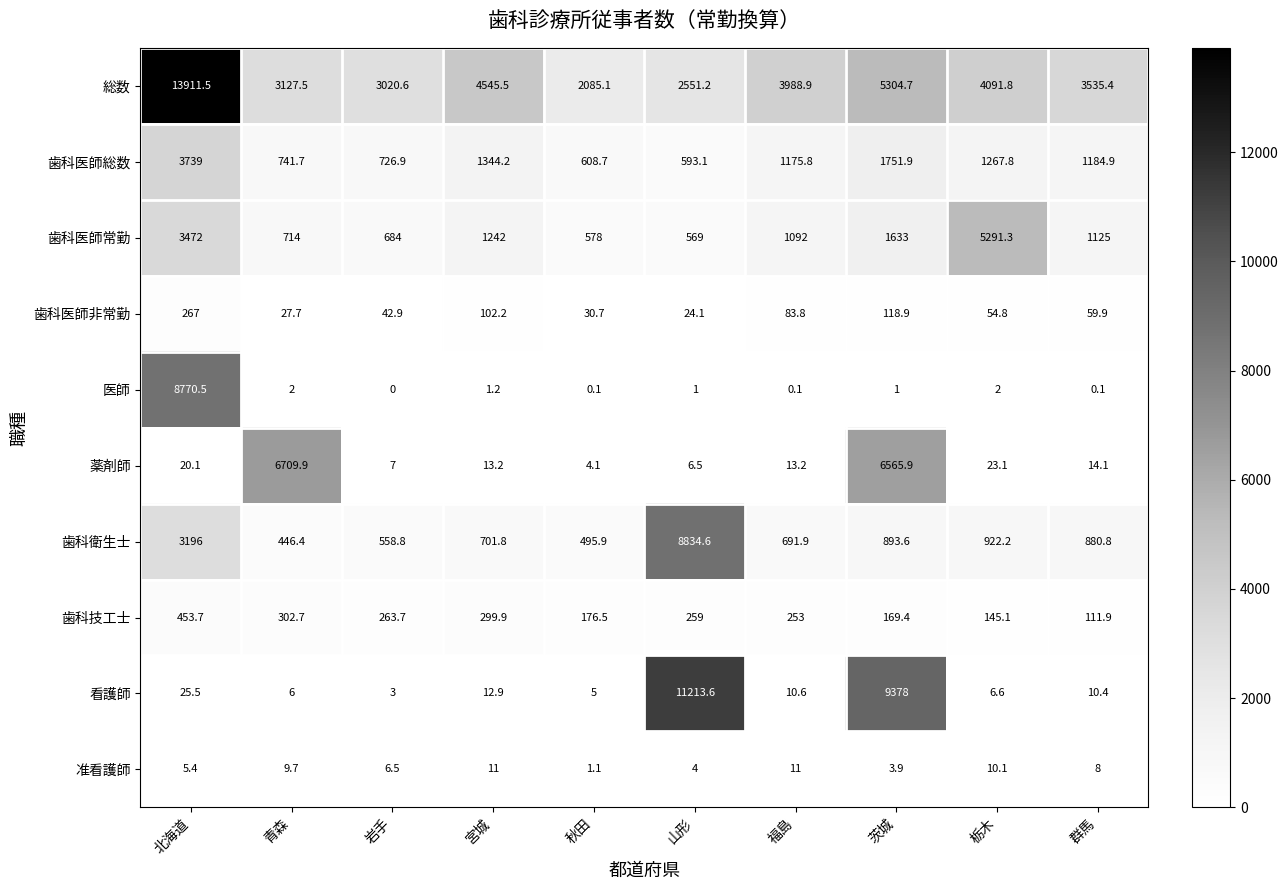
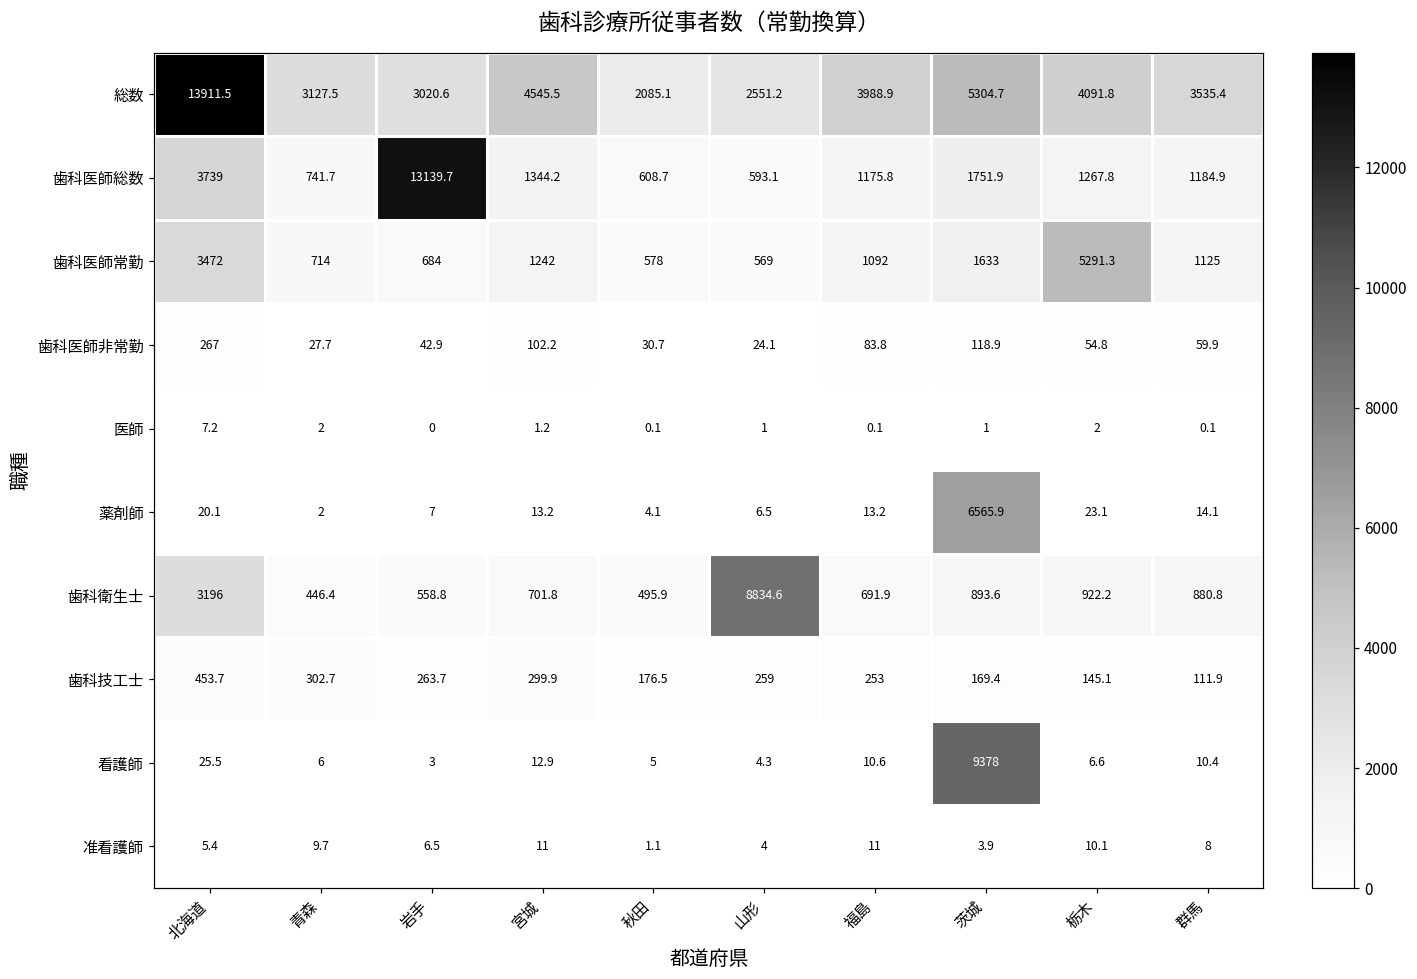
  {
    "総数": {
      "北海道": 13911.5,
      "青森": 3127.5,
      "岩手": 3020.6,
      "宮城": 4545.5,
      "秋田": 2085.1,
      "山形": 2551.2,
      "福島": 3988.9,
      "茨城": 5304.7,
      "栃木": 4091.8,
      "群馬": 3535.4
    },
    "歯科医師総数": {
      "北海道": 3739,
      "青森": 741.7,
-     "岩手": 726.9,
+     "岩手": 13139.7,
      "宮城": 1344.2,
      "秋田": 608.7,
      "山形": 593.1,
      "福島": 1175.8,
      "茨城": 1751.9,
      "栃木": 1267.8,
      "群馬": 1184.9
    },
    "歯科医師常勤": {
      "北海道": 3472,
      "青森": 714,
      "岩手": 684,
      "宮城": 1242,
      "秋田": 578,
      "山形": 569,
      "福島": 1092,
      "茨城": 1633,
      "栃木": 5291.3,
      "群馬": 1125
    },
    "歯科医師非常勤": {
      "北海道": 267,
      "青森": 27.7,
      "岩手": 42.9,
      "宮城": 102.2,
      "秋田": 30.7,
      "山形": 24.1,
      "福島": 83.8,
      "茨城": 118.9,
      "栃木": 54.8,
      "群馬": 59.9
    },
    "医師": {
-     "北海道": 8770.5,
+     "北海道": 7.2,
      "青森": 2,
      "岩手": 0,
      "宮城": 1.2,
      "秋田": 0.1,
      "山形": 1,
      "福島": 0.1,
      "茨城": 1,
      "栃木": 2,
      "群馬": 0.1
    },
    "薬剤師": {
      "北海道": 20.1,
-     "青森": 6709.9,
+     "青森": 2,
      "岩手": 7,
      "宮城": 13.2,
      "秋田": 4.1,
      "山形": 6.5,
      "福島": 13.2,
      "茨城": 6565.9,
      "栃木": 23.1,
      "群馬": 14.1
    },
    "歯科衛生士": {
      "北海道": 3196,
      "青森": 446.4,
      "岩手": 558.8,
      "宮城": 701.8,
      "秋田": 495.9,
      "山形": 8834.6,
      "福島": 691.9,
      "茨城": 893.6,
      "栃木": 922.2,
      "群馬": 880.8
    },
    "歯科技工士": {
      "北海道": 453.7,
      "青森": 302.7,
      "岩手": 263.7,
      "宮城": 299.9,
      "秋田": 176.5,
      "山形": 259,
      "福島": 253,
      "茨城": 169.4,
      "栃木": 145.1,
      "群馬": 111.9
    },
    "看護師": {
      "北海道": 25.5,
      "青森": 6,
      "岩手": 3,
      "宮城": 12.9,
      "秋田": 5,
-     "山形": 11213.6,
+     "山形": 4.3,
      "福島": 10.6,
      "茨城": 9378,
      "栃木": 6.6,
      "群馬": 10.4
    },
    "准看護師": {
      "北海道": 5.4,
      "青森": 9.7,
      "岩手": 6.5,
      "宮城": 11,
      "秋田": 1.1,
      "山形": 4,
      "福島": 11,
      "茨城": 3.9,
      "栃木": 10.1,
      "群馬": 8
    }
  }
